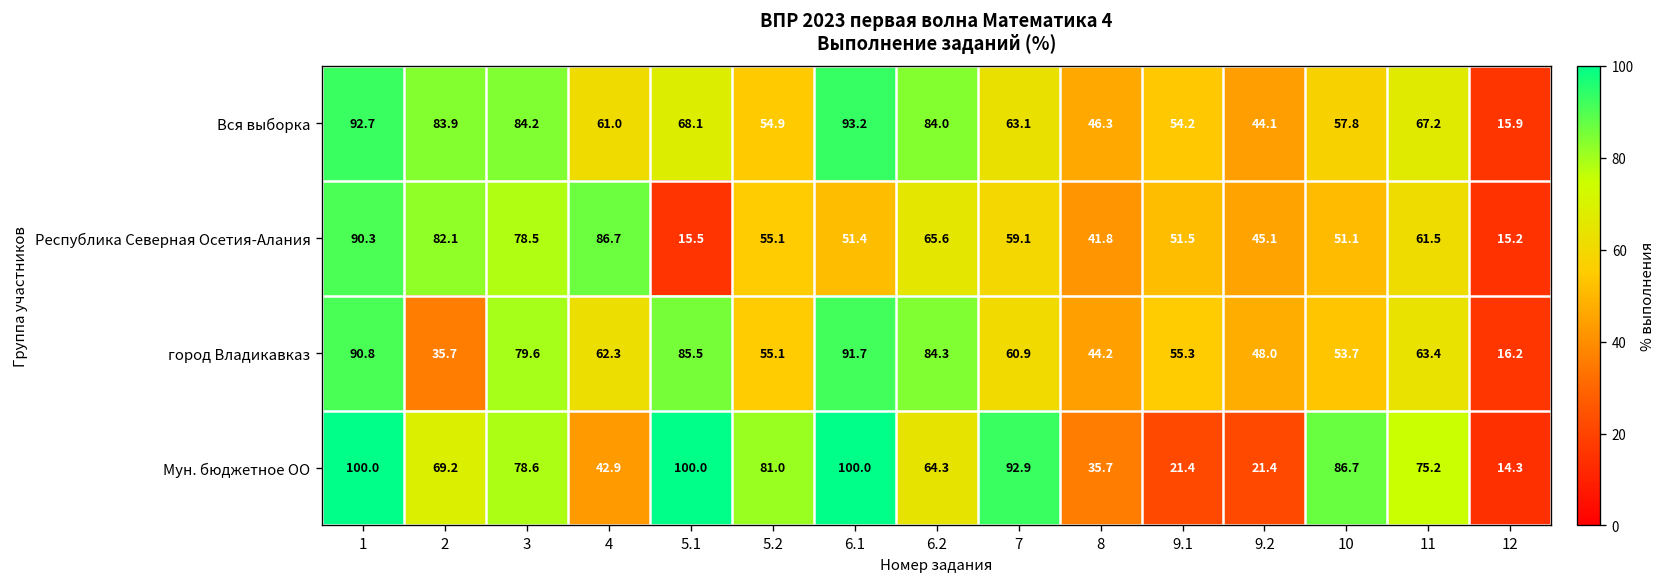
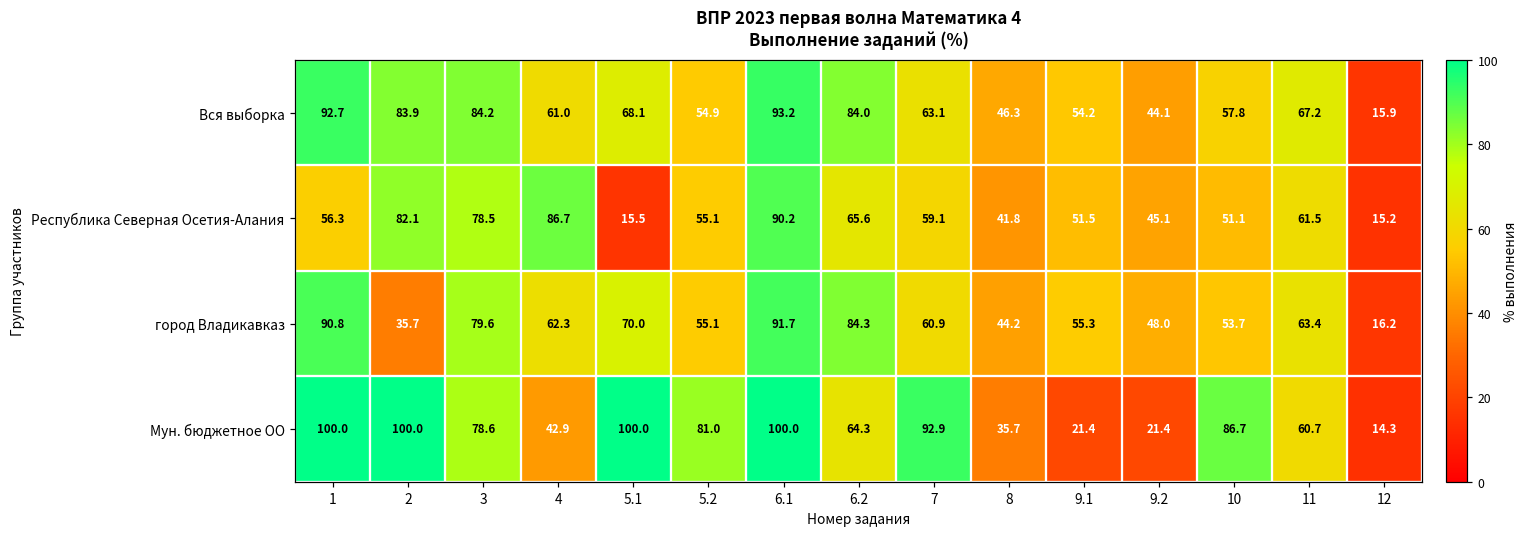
  {
    "Вся выборка": {
      "1": 92.7,
      "2": 83.9,
      "3": 84.2,
      "4": 61.0,
      "5.1": 68.1,
      "5.2": 54.9,
      "6.1": 93.2,
      "6.2": 84.0,
      "7": 63.1,
      "8": 46.3,
      "9.1": 54.2,
      "9.2": 44.1,
      "10": 57.8,
      "11": 67.2,
      "12": 15.9
    },
    "Республика Северная Осетия-Алания": {
-     "1": 90.3,
+     "1": 56.3,
      "2": 82.1,
      "3": 78.5,
      "4": 86.7,
      "5.1": 15.5,
      "5.2": 55.1,
-     "6.1": 51.4,
+     "6.1": 90.2,
      "6.2": 65.6,
      "7": 59.1,
      "8": 41.8,
      "9.1": 51.5,
      "9.2": 45.1,
      "10": 51.1,
      "11": 61.5,
      "12": 15.2
    },
    "город Владикавказ": {
      "1": 90.8,
      "2": 35.7,
      "3": 79.6,
      "4": 62.3,
-     "5.1": 85.5,
+     "5.1": 70.0,
      "5.2": 55.1,
      "6.1": 91.7,
      "6.2": 84.3,
      "7": 60.9,
      "8": 44.2,
      "9.1": 55.3,
      "9.2": 48.0,
      "10": 53.7,
      "11": 63.4,
      "12": 16.2
    },
    "Мун. бюджетное ОО": {
      "1": 100.0,
-     "2": 69.2,
+     "2": 100.0,
      "3": 78.6,
      "4": 42.9,
      "5.1": 100.0,
      "5.2": 81.0,
      "6.1": 100.0,
      "6.2": 64.3,
      "7": 92.9,
      "8": 35.7,
      "9.1": 21.4,
      "9.2": 21.4,
      "10": 86.7,
-     "11": 75.2,
+     "11": 60.7,
      "12": 14.3
    }
  }
